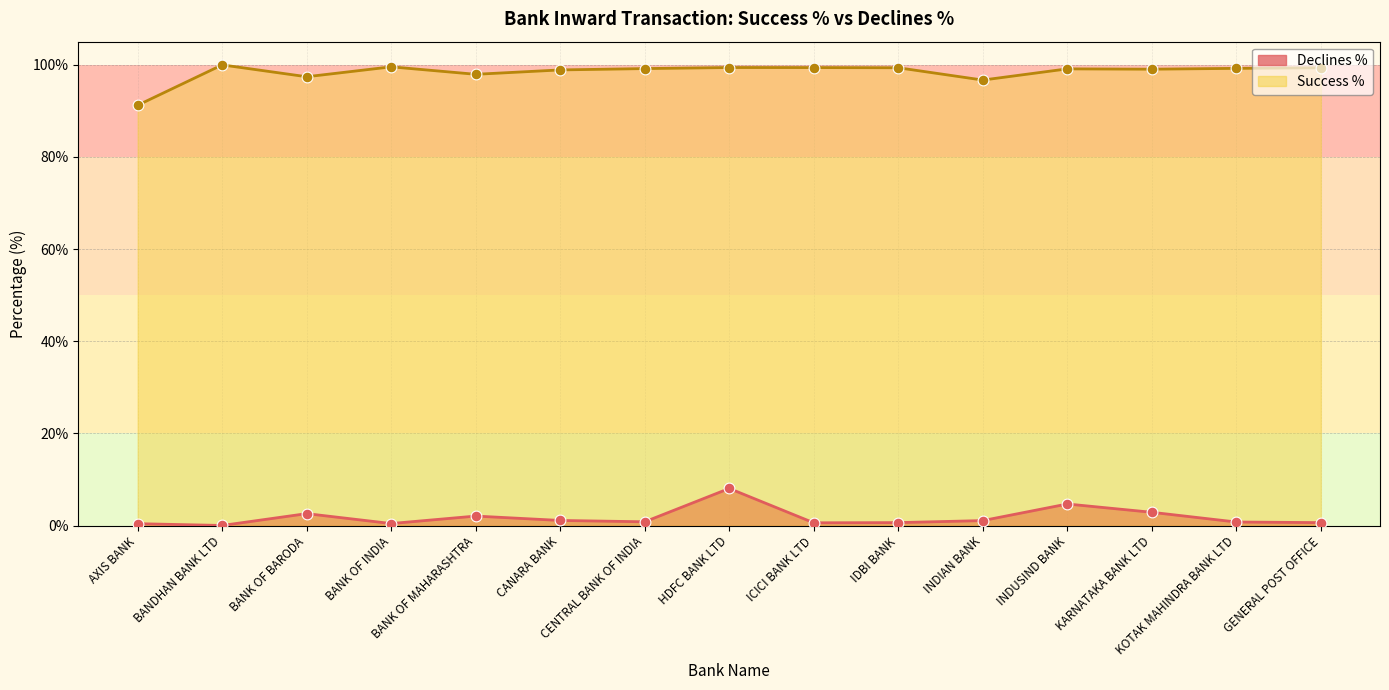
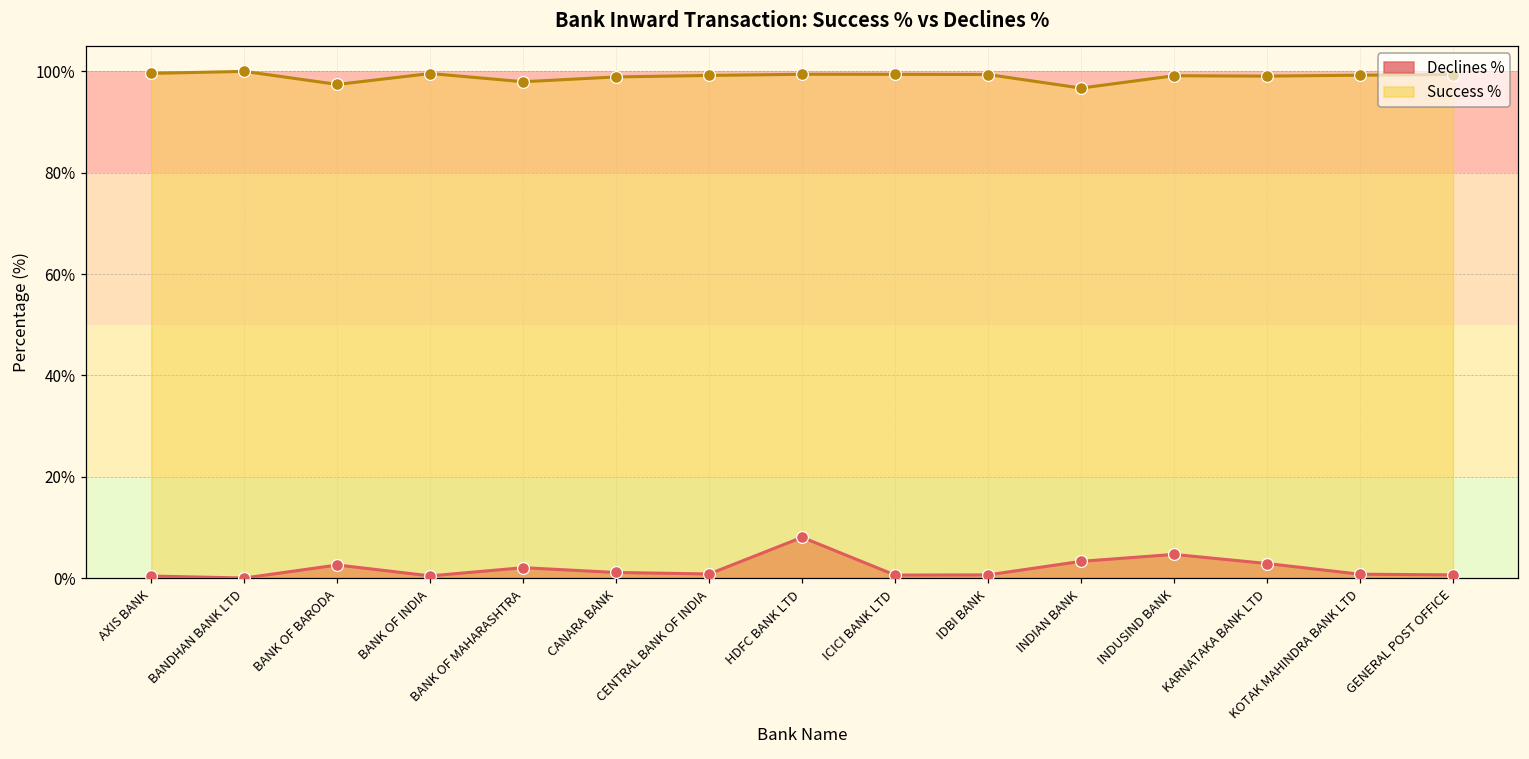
  {
    "Declines %": {
      "AXIS BANK": "0%",
      "BANDHAN BANK LTD": "0%",
      "BANK OF BARODA": "3%",
      "BANK OF INDIA": "0%",
      "BANK OF MAHARASHTRA": "2%",
      "CANARA BANK": "1%",
      "CENTRAL BANK OF INDIA": "1%",
      "HDFC BANK LTD": "8%",
      "ICICI BANK LTD": "1%",
      "IDBI BANK": "1%",
-     "INDIAN BANK": "1%",
+     "INDIAN BANK": "3%",
      "INDUSIND BANK": "5%",
      "KARNATAKA BANK LTD": "3%",
      "KOTAK MAHINDRA BANK LTD": "1%",
      "GENERAL POST OFFICE": "1%"
    },
    "Success %": {
-     "AXIS BANK": "91%",
+     "AXIS BANK": "100%",
      "BANDHAN BANK LTD": "100%",
      "BANK OF BARODA": "97%",
      "BANK OF INDIA": "100%",
      "BANK OF MAHARASHTRA": "98%",
      "CANARA BANK": "99%",
      "CENTRAL BANK OF INDIA": "99%",
      "HDFC BANK LTD": "99%",
      "ICICI BANK LTD": "99%",
      "IDBI BANK": "99%",
      "INDIAN BANK": "97%",
      "INDUSIND BANK": "99%",
      "KARNATAKA BANK LTD": "99%",
      "KOTAK MAHINDRA BANK LTD": "99%"
    }
  }
